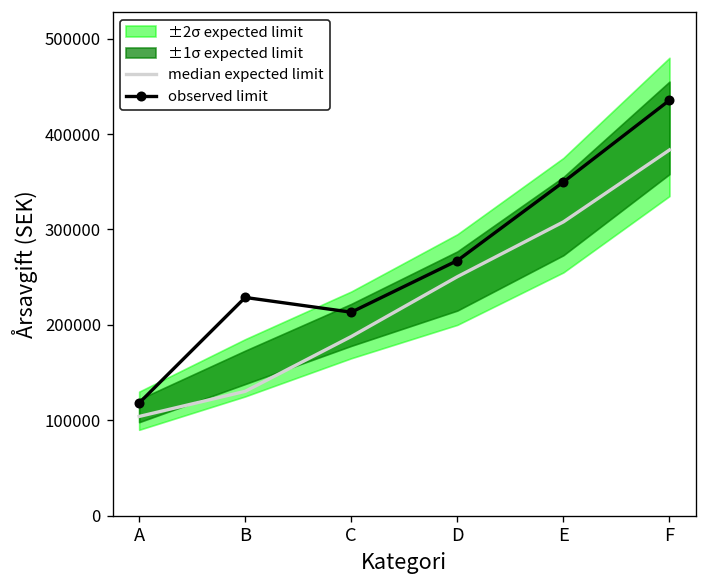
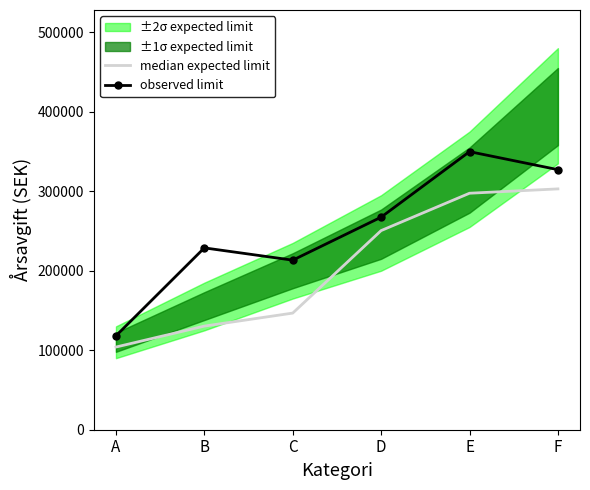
  {
    "median expected limit": {
      "A": 100000,
      "B": 130000,
-     "C": 190000,
+     "C": 150000,
      "D": 250000,
-     "E": 310000,
-     "F": 380000
+     "E": 300000,
+     "F": 300000
    },
    "observed limit": {
      "A": 120000,
      "B": 230000,
      "C": 210000,
      "D": 270000,
      "E": 350000,
-     "F": 440000
+     "F": 330000
    }
  }
